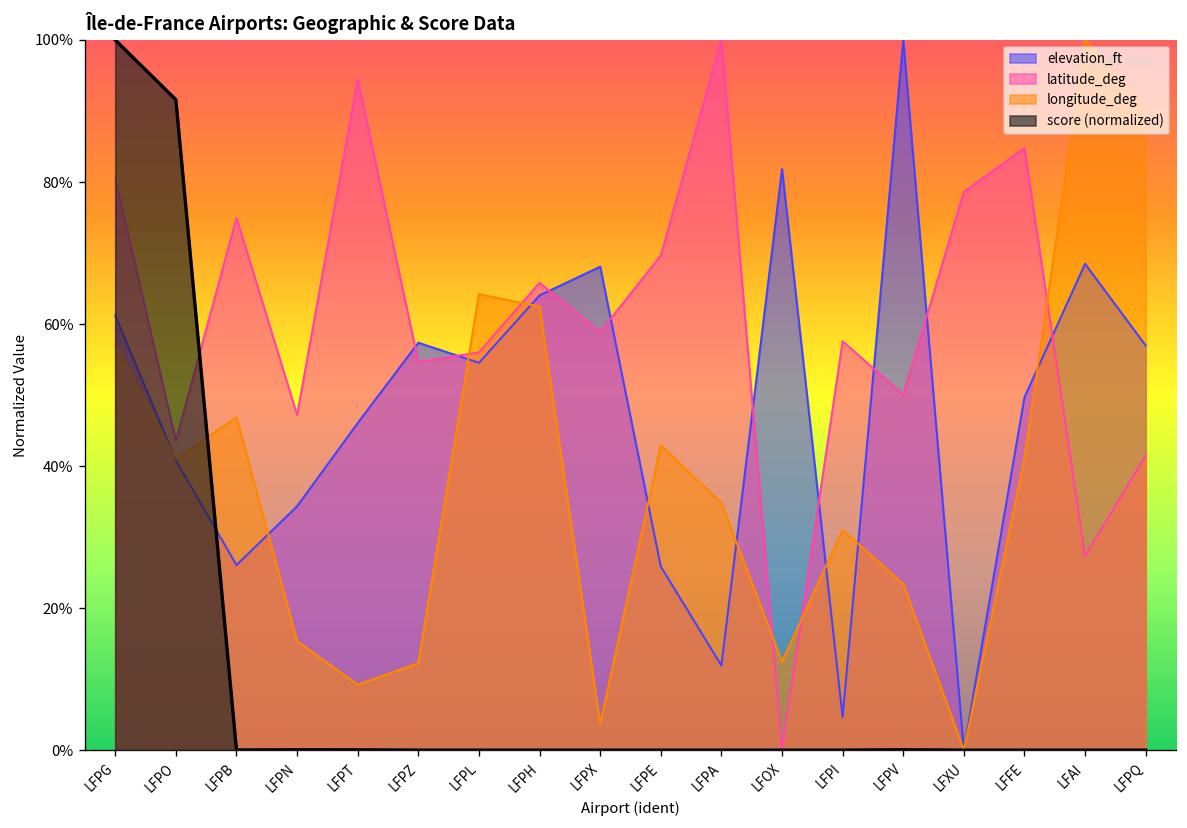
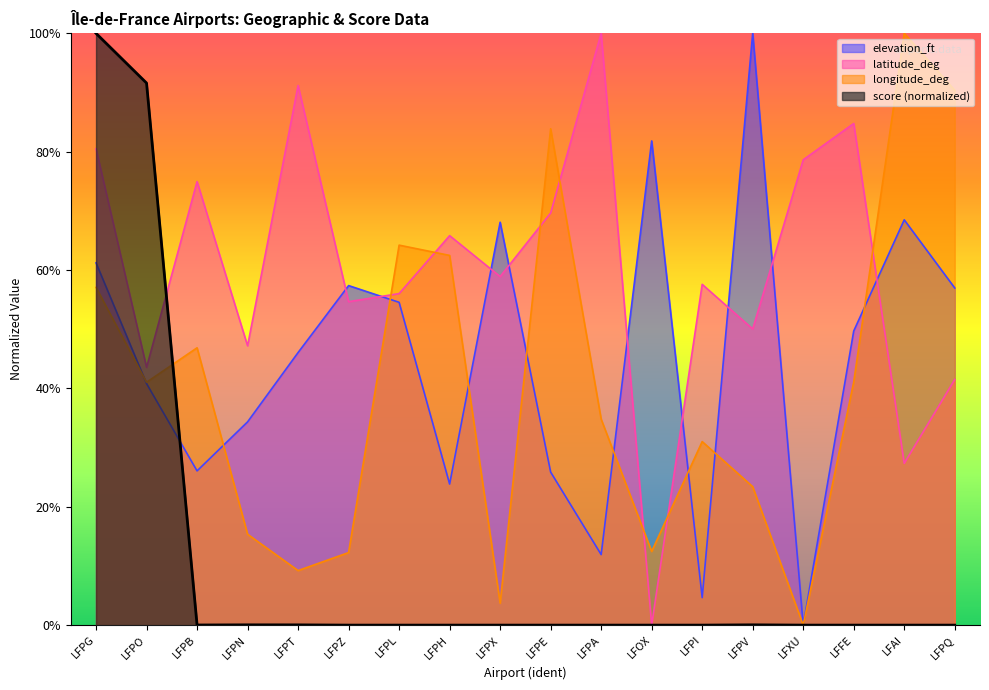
  {
    "elevation_ft": {
      "LFPG": "61%",
      "LFPB": "26%",
      "LFPN": "34%",
      "LFPT": "46%",
      "LFPZ": "57%",
      "LFPL": "55%",
-     "LFPH": "64%",
+     "LFPH": "24%",
      "LFPX": "68%",
      "LFPE": "26%",
      "LFPA": "12%",
      "LFOX": "82%",
      "LFPI": "5%",
      "LFPV": "100%",
      "LFFE": "50%",
      "LFAI": "68%",
      "LFPQ": "57%"
    },
    "latitude_deg": {
      "LFPG": "80%",
      "LFPO": "44%",
      "LFPB": "75%",
      "LFPN": "47%",
-     "LFPT": "94%",
+     "LFPT": "91%",
      "LFPZ": "55%",
      "LFPL": "56%",
      "LFPH": "66%",
      "LFPX": "59%",
      "LFPE": "70%",
      "LFPA": "100%",
      "LFPI": "58%",
      "LFPV": "50%",
      "LFXU": "79%",
      "LFFE": "85%",
      "LFAI": "27%",
      "LFPQ": "41%"
    },
    "longitude_deg": {
      "LFPG": "57%",
      "LFPB": "47%",
      "LFPN": "15%",
      "LFPT": "9%",
      "LFPZ": "12%",
      "LFPL": "64%",
      "LFPH": "62%",
      "LFPX": "4%",
-     "LFPE": "43%",
+     "LFPE": "84%",
      "LFPA": "35%",
      "LFOX": "12%",
      "LFPI": "31%",
      "LFPV": "23%",
      "LFFE": "41%",
      "LFAI": "100%"
    },
    "score (normalized)": {
      "LFPG": "100%",
      "LFPO": "92%",
      "LFPB": "0%",
      "LFPN": "0%",
      "LFPT": "0%",
      "LFPZ": "0%",
      "LFPL": "0%",
      "LFPH": "0%",
      "LFPX": "0%",
      "LFPE": "0%",
      "LFPA": "0%",
      "LFPI": "0%",
      "LFPV": "0%",
      "LFFE": "0%",
      "LFAI": "0%",
      "LFPQ": "0%"
    }
  }
